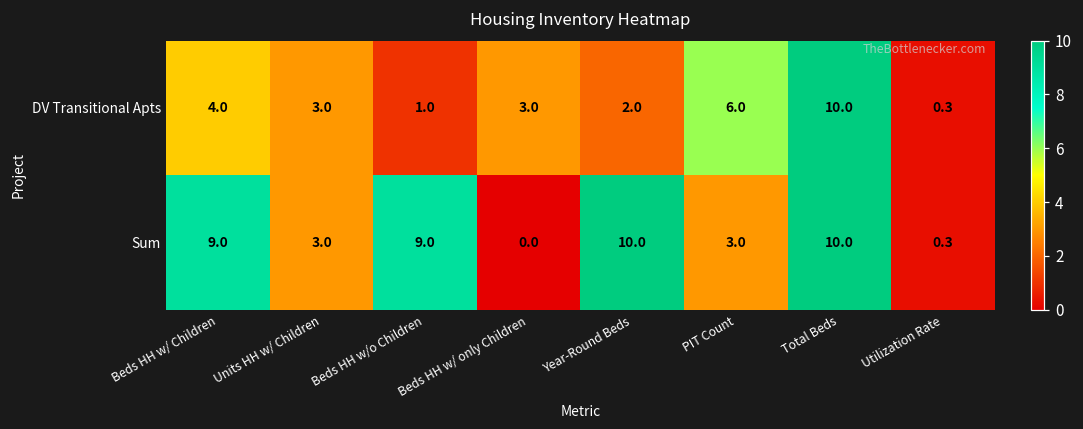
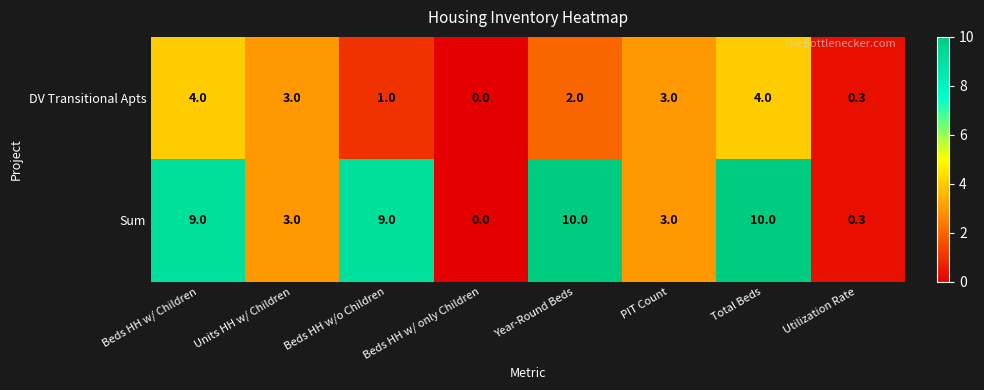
  {
    "DV Transitional Apts": {
      "Beds HH w/ Children": 4.0,
      "Units HH w/ Children": 3.0,
      "Beds HH w/o Children": 1.0,
-     "Beds HH w/ only Children": 3.0,
+     "Beds HH w/ only Children": 0.0,
      "Year-Round Beds": 2.0,
-     "PIT Count": 6.0,
-     "Total Beds": 10.0
+     "PIT Count": 3.0,
+     "Total Beds": 4.0
    },
    "Sum": {
      "Beds HH w/ Children": 9.0,
      "Units HH w/ Children": 3.0,
      "Beds HH w/o Children": 9.0,
      "Beds HH w/ only Children": 0.0,
      "Year-Round Beds": 10.0,
      "PIT Count": 3.0,
      "Total Beds": 10.0,
      "Utilization Rate": 0.3
    }
  }
